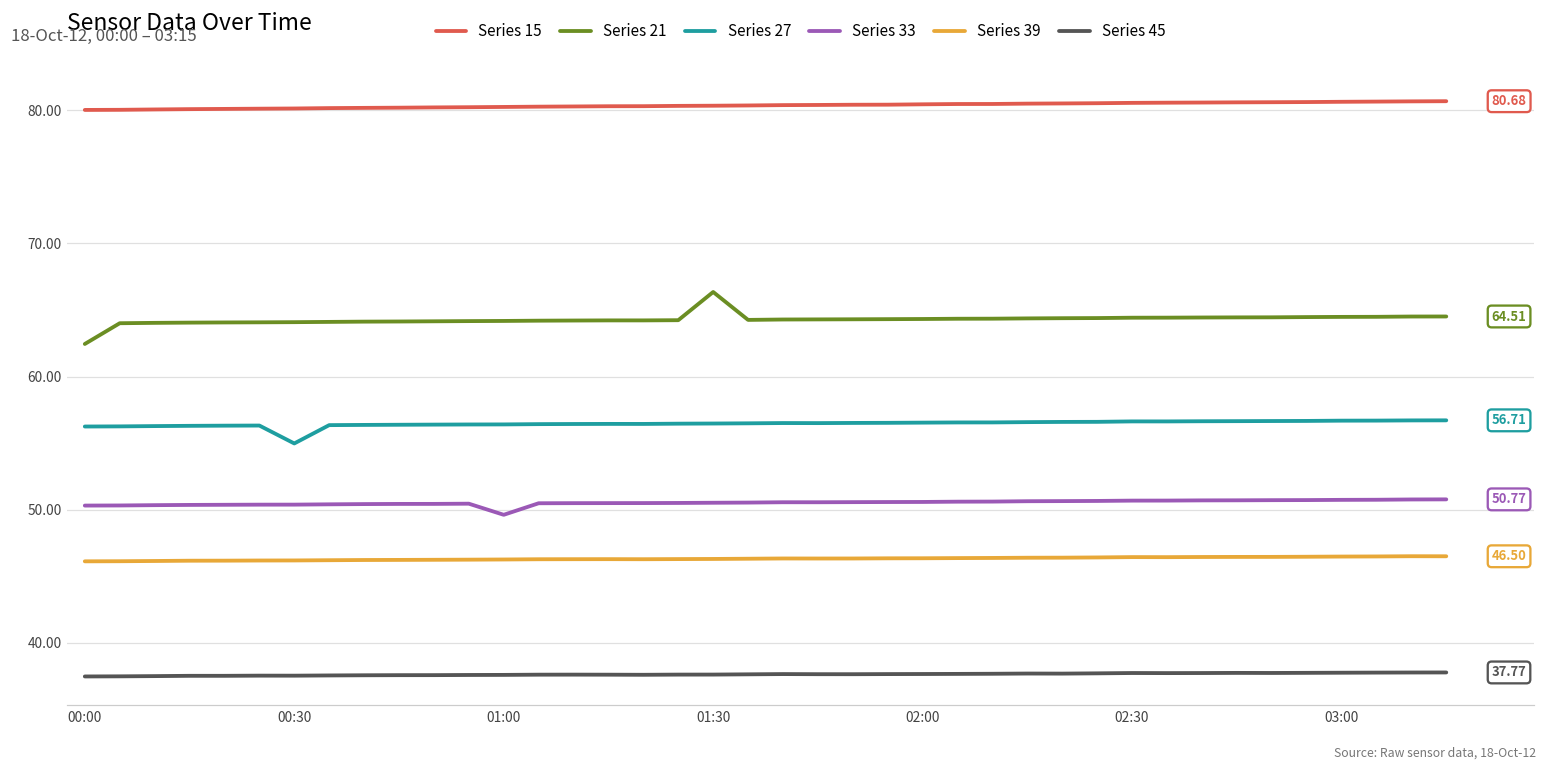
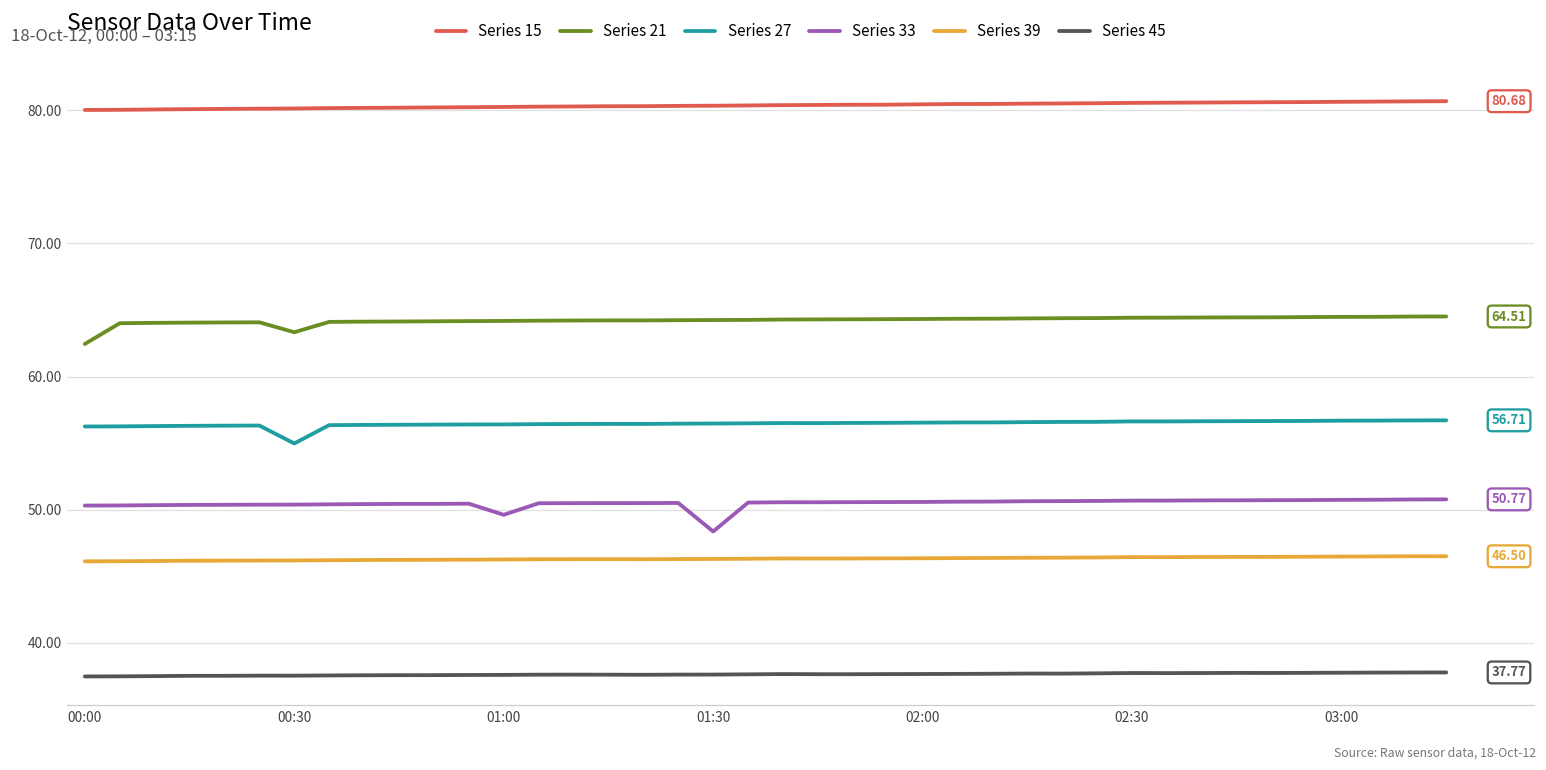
  {
    "Series 15": {
      "00:00": 80.0,
      "00:30": 80.1,
      "01:00": 80.3,
      "01:30": 80.3,
      "02:00": 80.5,
      "02:30": 80.6,
      "03:00": 80.6
    },
    "Series 21": {
      "00:00": 62.4,
-     "00:30": 64.1,
+     "00:30": 63.3,
      "01:00": 64.2,
-     "01:30": 66.4,
+     "01:30": 64.2,
      "02:00": 64.3,
      "02:30": 64.4,
      "03:00": 64.5
    },
    "Series 27": {
      "00:00": 56.2,
      "00:30": 55.0,
      "01:00": 56.4,
      "01:30": 56.5,
      "02:00": 56.5,
      "02:30": 56.6,
      "03:00": 56.7
    },
    "Series 33": {
      "00:00": 50.3,
      "00:30": 50.4,
      "01:00": 49.6,
-     "01:30": 50.5,
+     "01:30": 48.4,
      "02:00": 50.6,
      "02:30": 50.7,
      "03:00": 50.7
    },
    "Series 39": {
      "00:00": 46.1,
      "00:30": 46.2,
      "01:00": 46.3,
      "01:30": 46.3,
      "02:00": 46.3,
      "02:30": 46.4,
      "03:00": 46.5
    },
    "Series 45": {
      "00:00": 37.5,
      "00:30": 37.5,
      "01:00": 37.6,
      "01:30": 37.6,
      "02:00": 37.7,
      "02:30": 37.7,
      "03:00": 37.8
    }
  }
